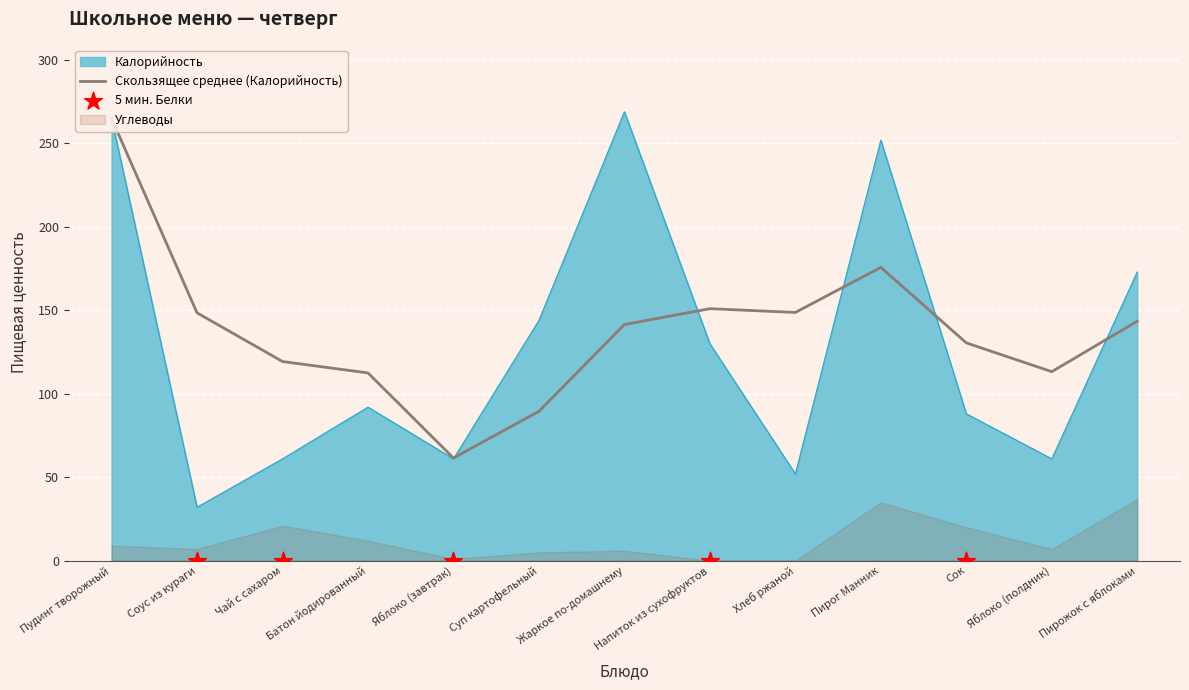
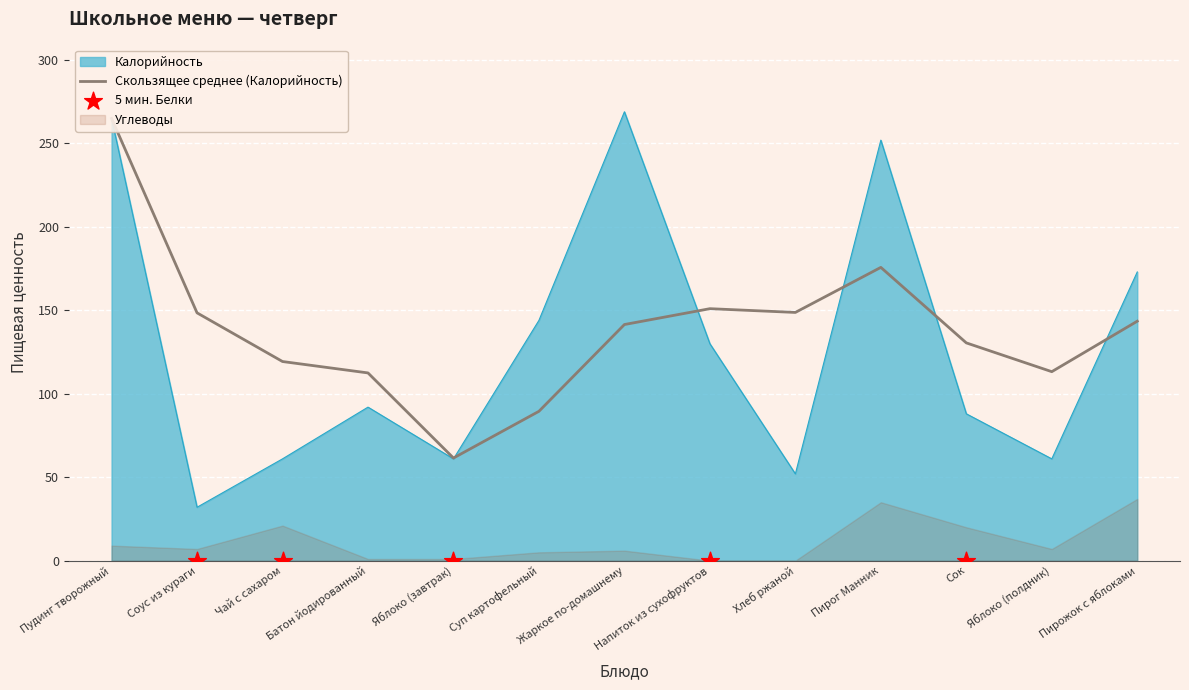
  {
    "Калорийность": {
      "Соус из кураги": 32,
      "Чай с сахаром": 61,
      "Батон йодированный": 92,
      "Суп картофельный": 144,
      "Жаркое по-домашнему": 269,
      "Напиток из сухофруктов": 130,
      "Хлеб ржаной": 52,
      "Пирог Манник": 252,
      "Сок": 88,
      "Яблоко (полдник)": 61,
      "Пирожок с яблоками": 173
    },
    "Скользящее среднее (Калорийность)": {
      "Соус из кураги": 149,
      "Чай с сахаром": 119,
      "Батон йодированный": 113,
      "Суп картофельный": 90,
      "Жаркое по-домашнему": 142,
      "Напиток из сухофруктов": 151,
      "Хлеб ржаной": 149,
      "Пирог Манник": 176,
      "Сок": 131,
      "Яблоко (полдник)": 113,
      "Пирожок с яблоками": 144
    },
    "Углеводы": {
      "Пудинг творожный": 9,
      "Соус из кураги": 7,
      "Чай с сахаром": 21,
-     "Батон йодированный": 12,
+     "Батон йодированный": 1,
      "Суп картофельный": 5,
      "Жаркое по-домашнему": 6,
      "Хлеб ржаной": 0,
      "Пирог Манник": 35,
      "Сок": 20,
      "Яблоко (полдник)": 7,
      "Пирожок с яблоками": 37
    }
  }
